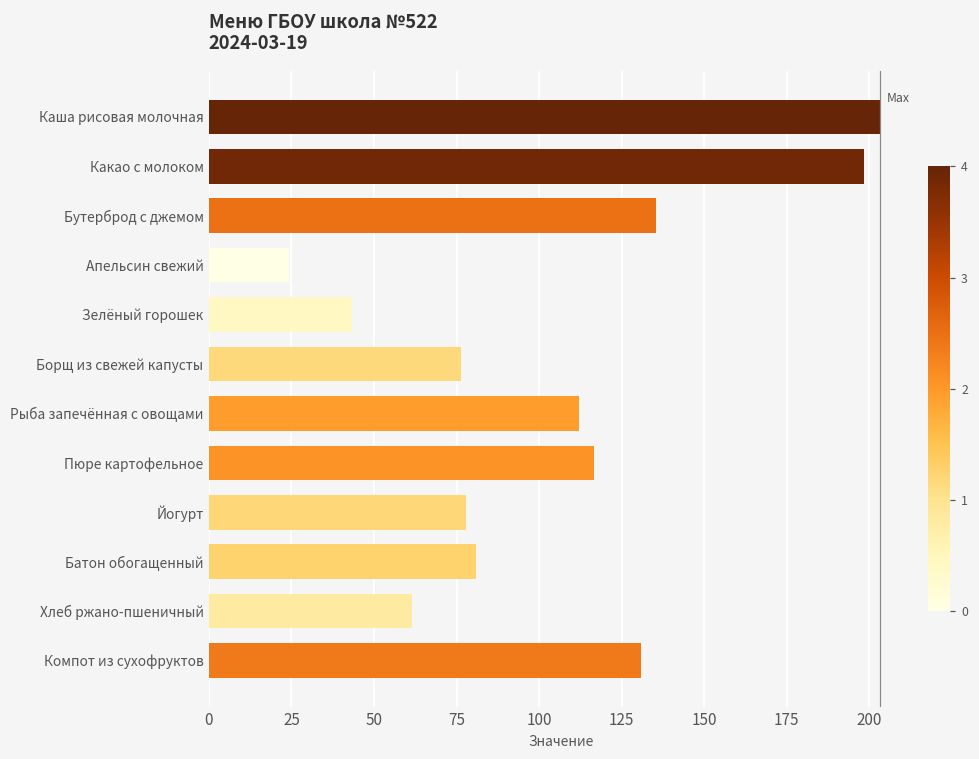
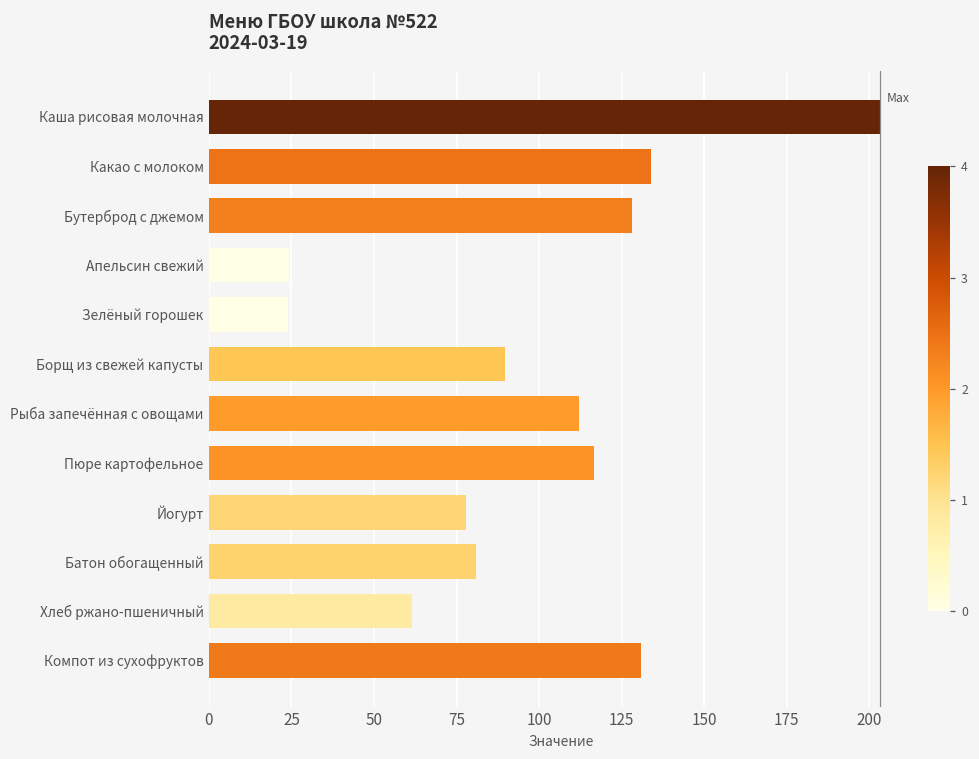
  {
    "Каша рисовая молочная": 203,
-   "Какао с молоком": 198,
-   "Бутерброд с джемом": 136,
+   "Какао с молоком": 134,
+   "Бутерброд с джемом": 128,
    "Апельсин свежий": 24,
-   "Зелёный горошек": 43,
-   "Борщ из свежей капусты": 77,
+   "Зелёный горошек": 24,
+   "Борщ из свежей капусты": 90,
    "Рыба запечённая с овощами": 112,
    "Пюре картофельное": 117,
    "Йогурт": 78,
    "Батон обогащенный": 81,
    "Хлеб ржано-пшеничный": 62,
    "Компот из сухофруктов": 131
  }
